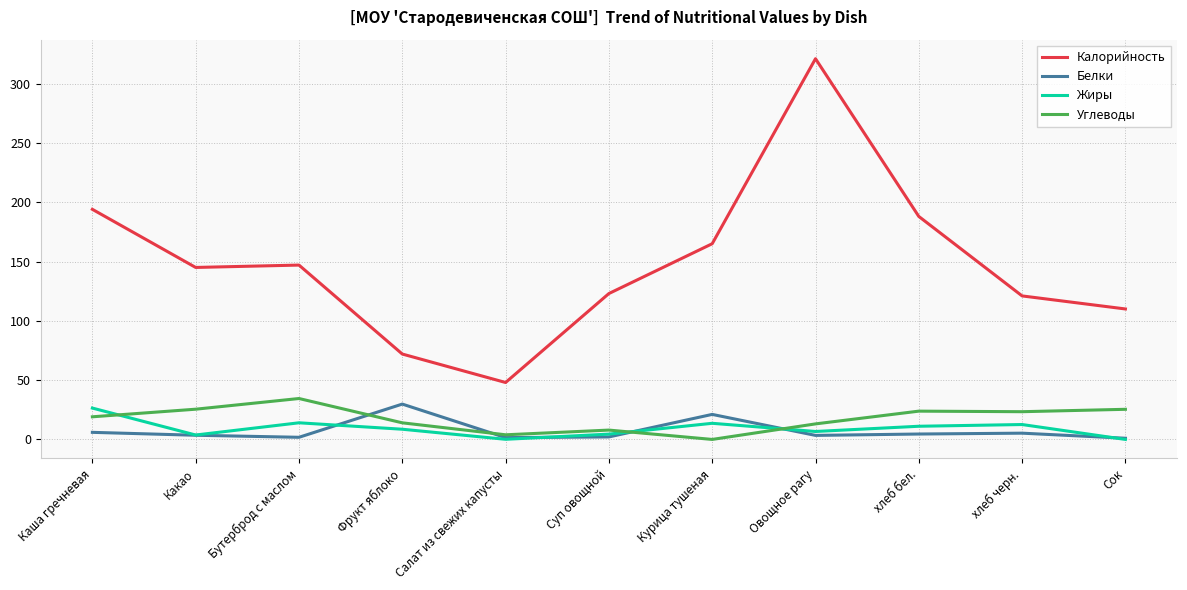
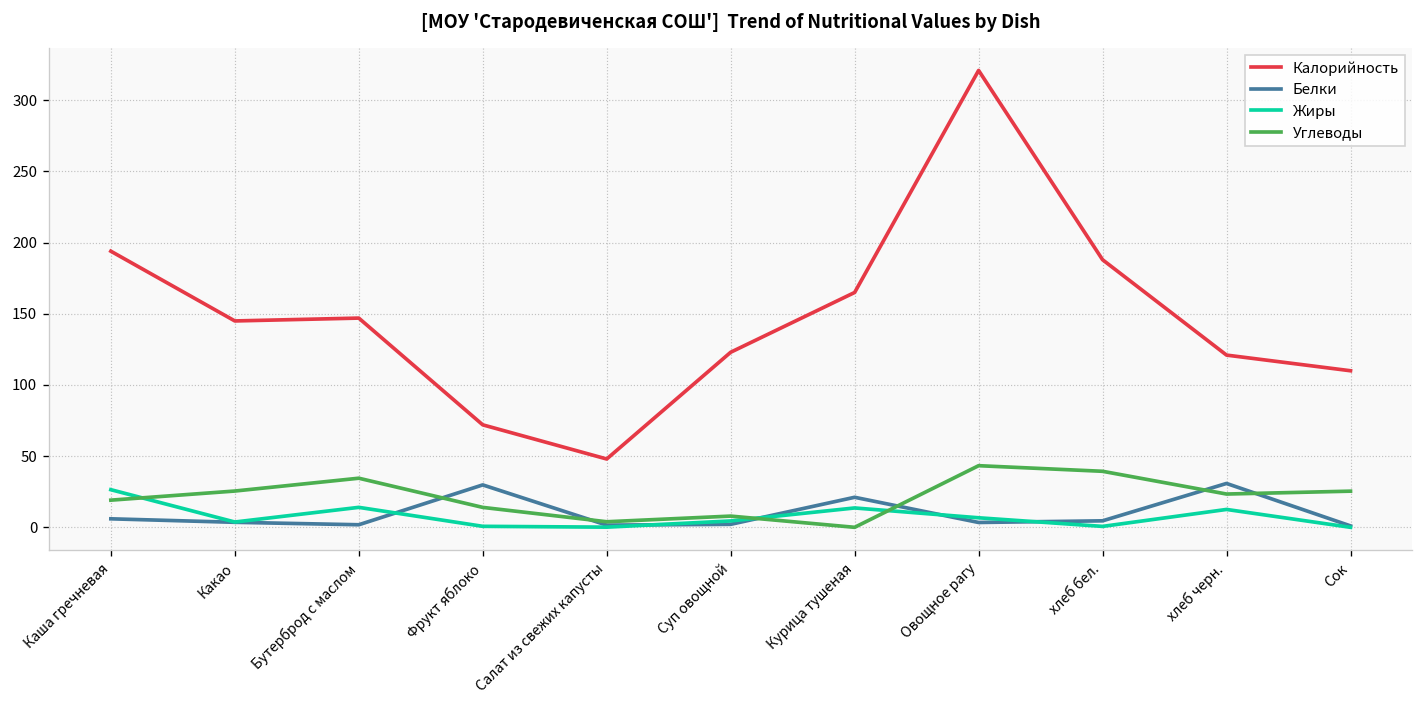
  {
    "Калорийность": {
      "Каша гречневая": 194,
      "Какао": 145,
      "Бутерброд с маслом": 147,
      "Фрукт яблоко": 72,
      "Салат из свежих капусты": 48,
      "Суп овощной": 123,
      "Курица тушеная": 165,
      "Овощное рагу": 321,
      "хлеб бел.": 188,
      "хлеб черн.": 121,
      "Сок": 110
    },
    "Белки": {
      "Каша гречневая": 6,
      "Бутерброд с маслом": 2,
      "Фрукт яблоко": 30,
      "Суп овощной": 2,
      "Курица тушеная": 21,
      "Овощное рагу": 3,
      "хлеб бел.": 5,
-     "хлеб черн.": 5
+     "хлеб черн.": 31
    },
    "Жиры": {
      "Каша гречневая": 26,
      "Бутерброд с маслом": 14,
-     "Фрукт яблоко": 9,
+     "Фрукт яблоко": 1,
      "Суп овощной": 4,
      "Курица тушеная": 14,
      "Овощное рагу": 7,
-     "хлеб бел.": 11,
+     "хлеб бел.": 1,
      "хлеб черн.": 13
    },
    "Углеводы": {
      "Каша гречневая": 19,
      "Какао": 25,
      "Бутерброд с маслом": 35,
      "Фрукт яблоко": 14,
      "Салат из свежих капусты": 4,
      "Суп овощной": 8,
      "Курица тушеная": 0,
-     "Овощное рагу": 13,
-     "хлеб бел.": 24,
+     "Овощное рагу": 43,
+     "хлеб бел.": 39,
      "хлеб черн.": 23,
      "Сок": 25
    }
  }
